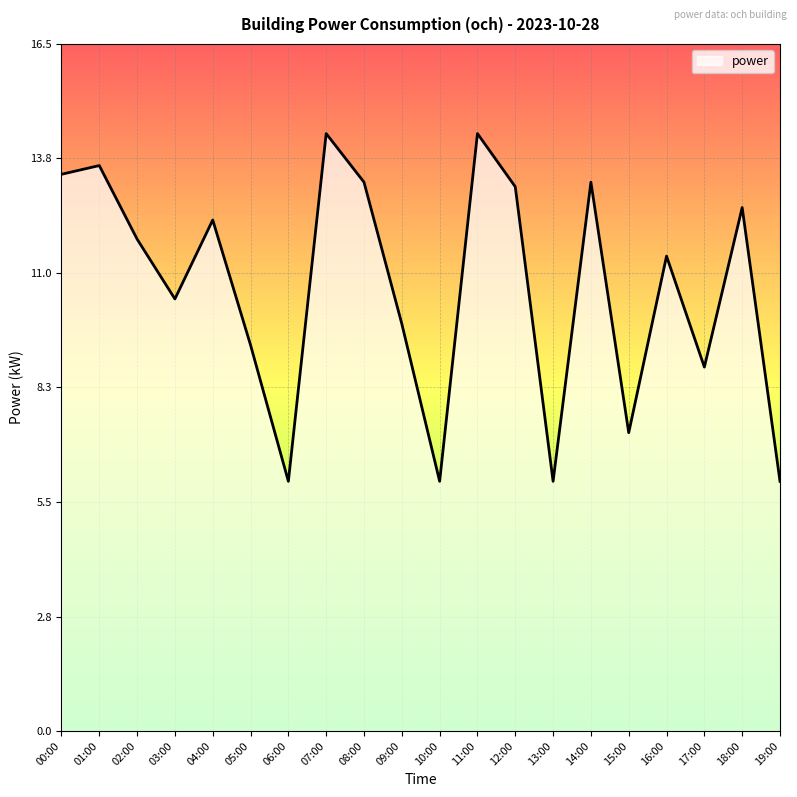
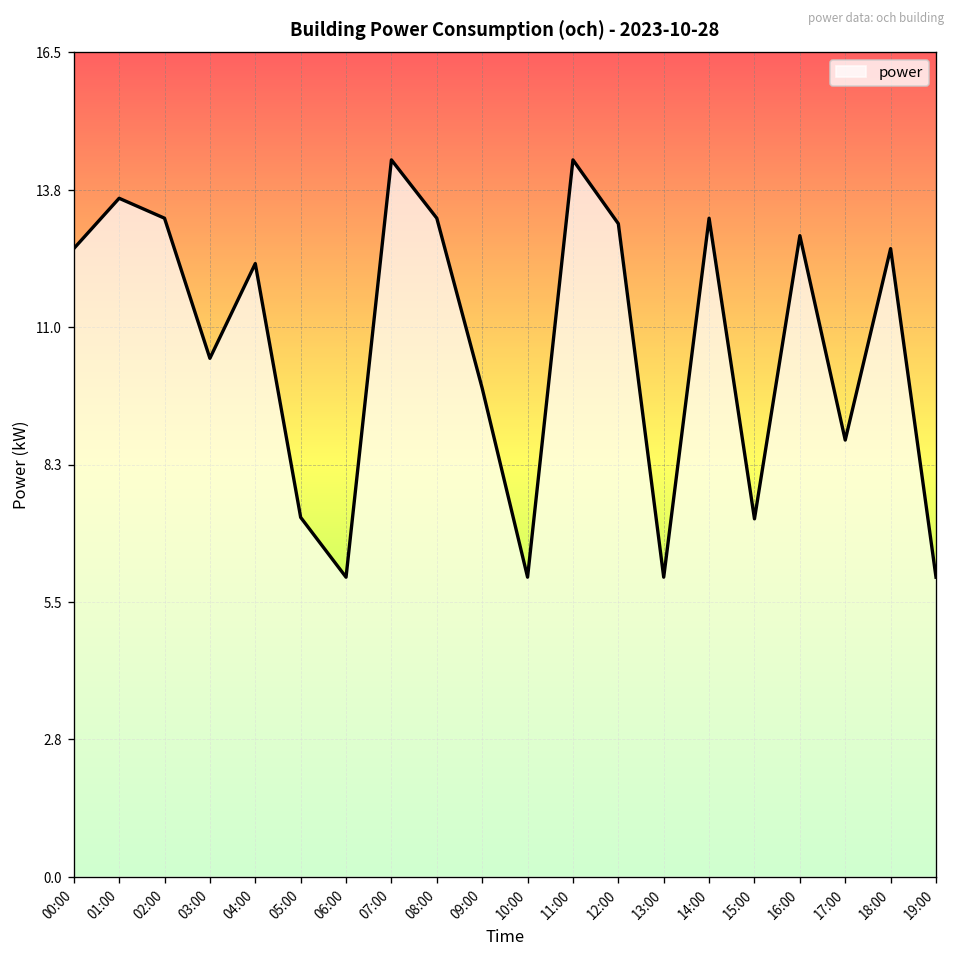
  {
-   "00:00": 13.4,
+   "00:00": 12.6,
    "01:00": 13.6,
-   "02:00": 11.8,
+   "02:00": 13.2,
    "03:00": 10.4,
    "04:00": 12.3,
-   "05:00": 9.3,
+   "05:00": 7.2,
    "06:00": 6.0,
    "07:00": 14.4,
    "08:00": 13.2,
    "09:00": 9.8,
    "10:00": 6.0,
    "11:00": 14.4,
    "12:00": 13.1,
    "13:00": 6.0,
    "14:00": 13.2,
    "15:00": 7.2,
-   "16:00": 11.4,
+   "16:00": 12.9,
    "17:00": 8.8,
    "18:00": 12.6,
    "19:00": 6.0
  }
